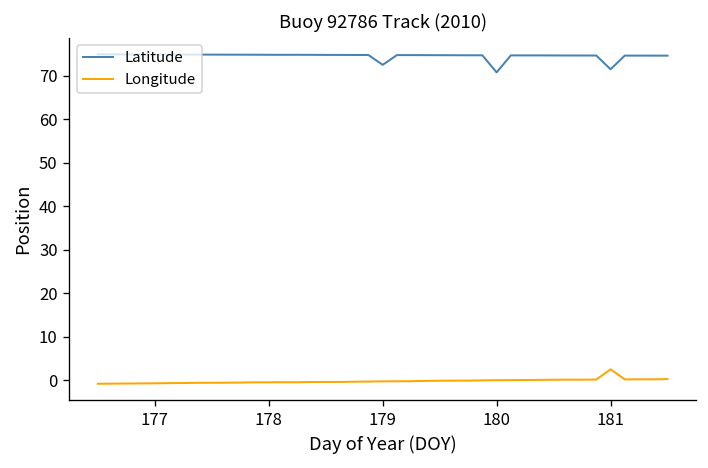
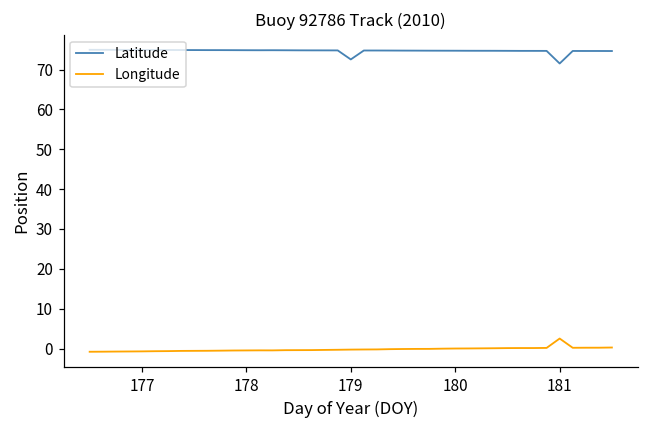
  {
    "Latitude": {
      "178": 75,
      "179": 73,
-     "180": 71,
+     "180": 75,
      "181": 72
    },
    "Longitude": {
      "177": -1,
      "178": 0,
      "179": 0,
      "180": 0,
      "181": 3
    }
  }
